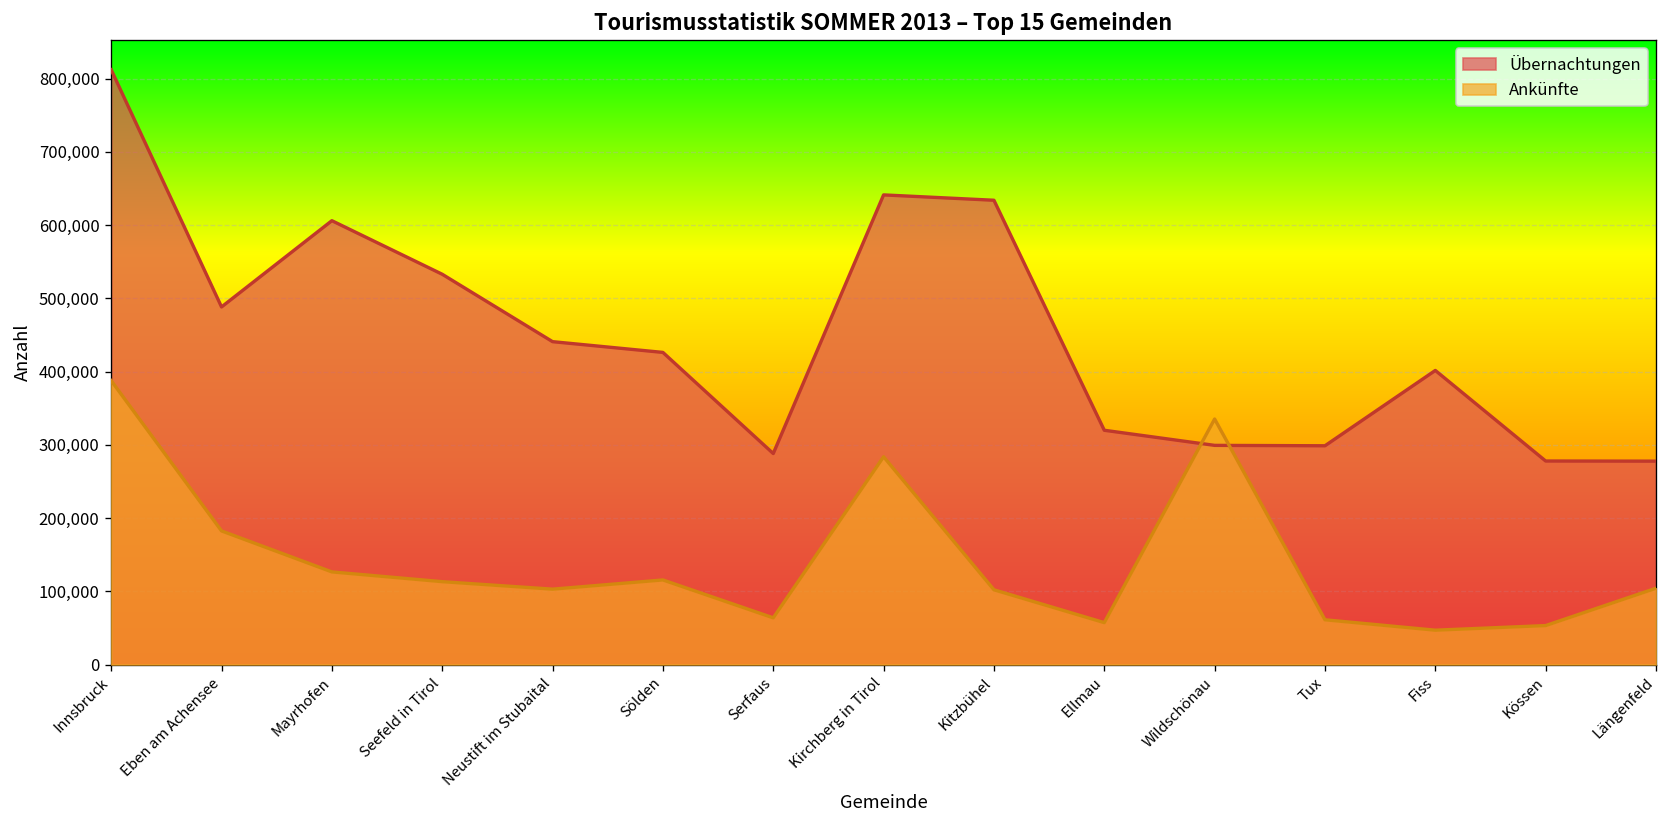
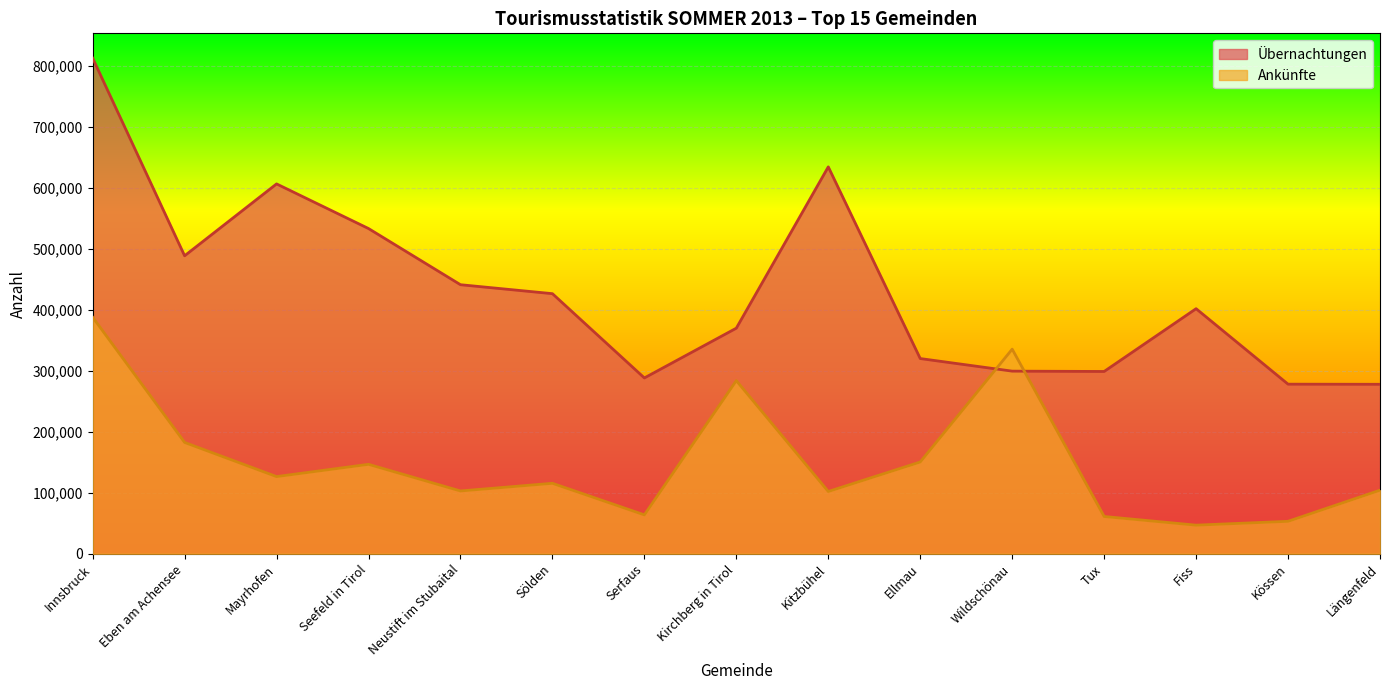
  {
    "Übernachtungen": {
      "Innsbruck": "810,000",
      "Eben am Achensee": "490,000",
      "Mayrhofen": "610,000",
      "Seefeld in Tirol": "530,000",
      "Neustift im Stubaital": "440,000",
      "Sölden": "430,000",
      "Serfaus": "290,000",
-     "Kirchberg in Tirol": "640,000",
+     "Kirchberg in Tirol": "370,000",
      "Kitzbühel": "630,000",
      "Ellmau": "320,000",
      "Wildschönau": "300,000",
      "Tux": "300,000",
      "Fiss": "400,000",
      "Kössen": "280,000",
      "Längenfeld": "280,000"
    },
    "Ankünfte": {
      "Innsbruck": "390,000",
      "Eben am Achensee": "180,000",
      "Mayrhofen": "130,000",
-     "Seefeld in Tirol": "110,000",
+     "Seefeld in Tirol": "150,000",
      "Neustift im Stubaital": "100,000",
      "Sölden": "120,000",
      "Serfaus": "60,000",
      "Kirchberg in Tirol": "280,000",
      "Kitzbühel": "100,000",
-     "Ellmau": "60,000",
+     "Ellmau": "150,000",
      "Wildschönau": "340,000",
      "Tux": "60,000",
      "Fiss": "50,000",
      "Kössen": "50,000",
      "Längenfeld": "100,000"
    }
  }
